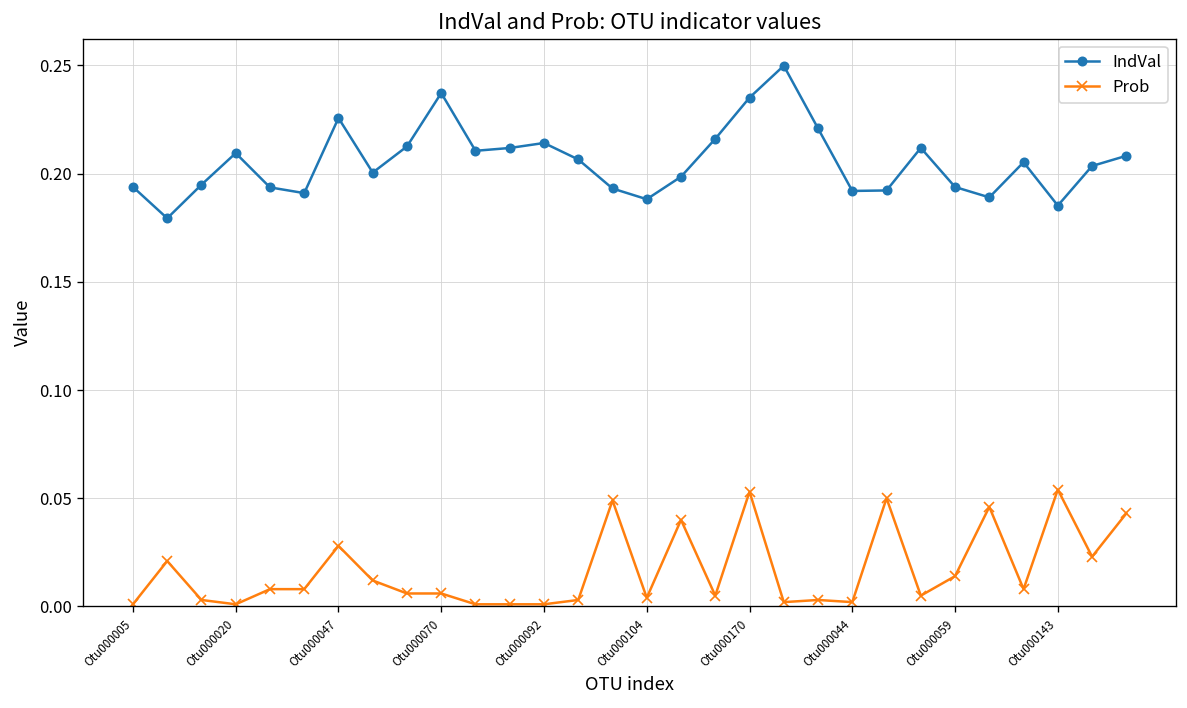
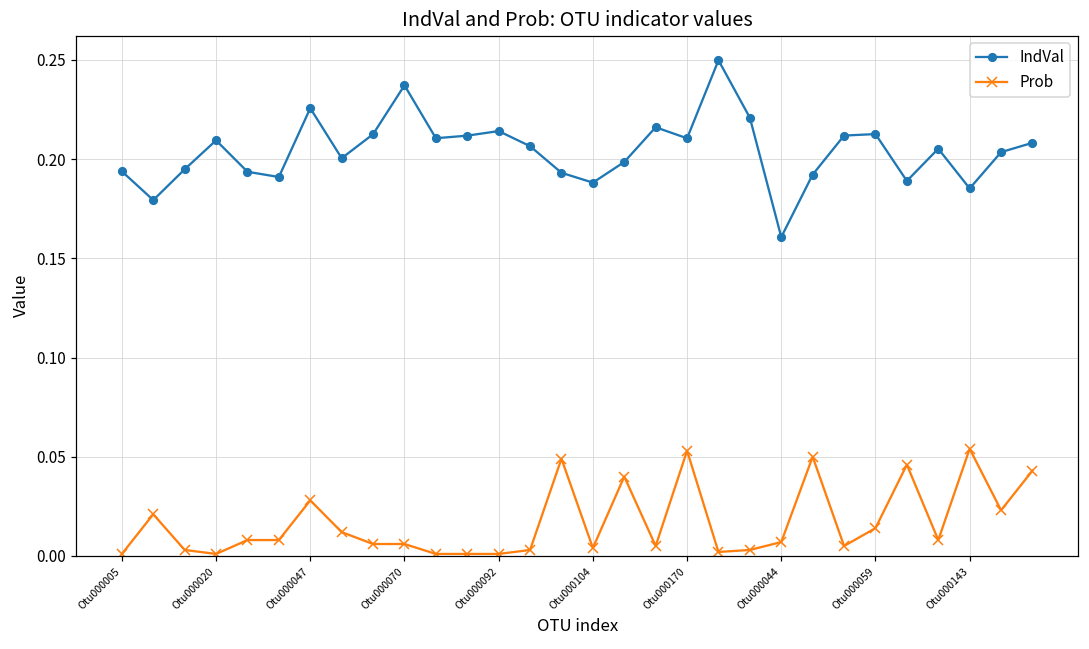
  {
    "IndVal": {
      "Otu000005": 0.194,
      "Otu000020": 0.209,
      "Otu000047": 0.226,
      "Otu000070": 0.237,
      "Otu000092": 0.214,
      "Otu000104": 0.188,
-     "Otu000170": 0.235,
-     "Otu000044": 0.192,
-     "Otu000059": 0.194,
+     "Otu000170": 0.211,
+     "Otu000044": 0.161,
+     "Otu000059": 0.213,
      "Otu000143": 0.185
    },
    "Prob": {
      "Otu000005": 0.001,
      "Otu000020": 0.001,
      "Otu000047": 0.028,
      "Otu000070": 0.006,
      "Otu000092": 0.001,
      "Otu000104": 0.004,
      "Otu000170": 0.053,
-     "Otu000044": 0.002,
+     "Otu000044": 0.007,
      "Otu000059": 0.014,
      "Otu000143": 0.054
    }
  }
